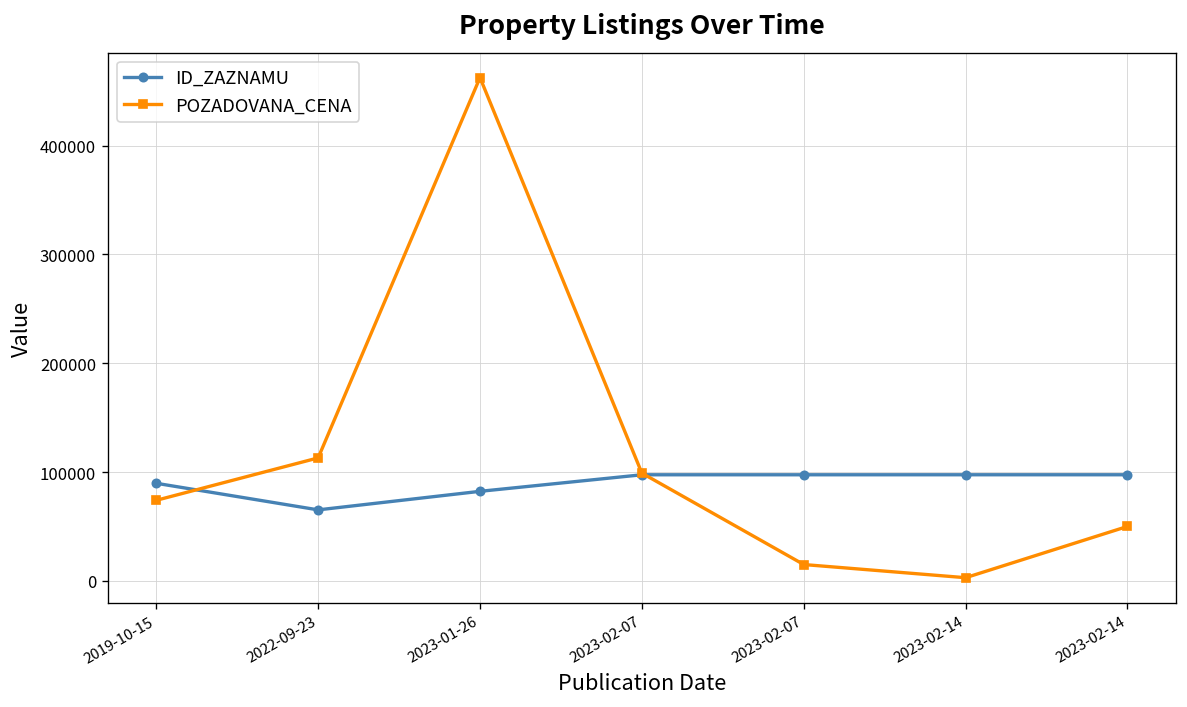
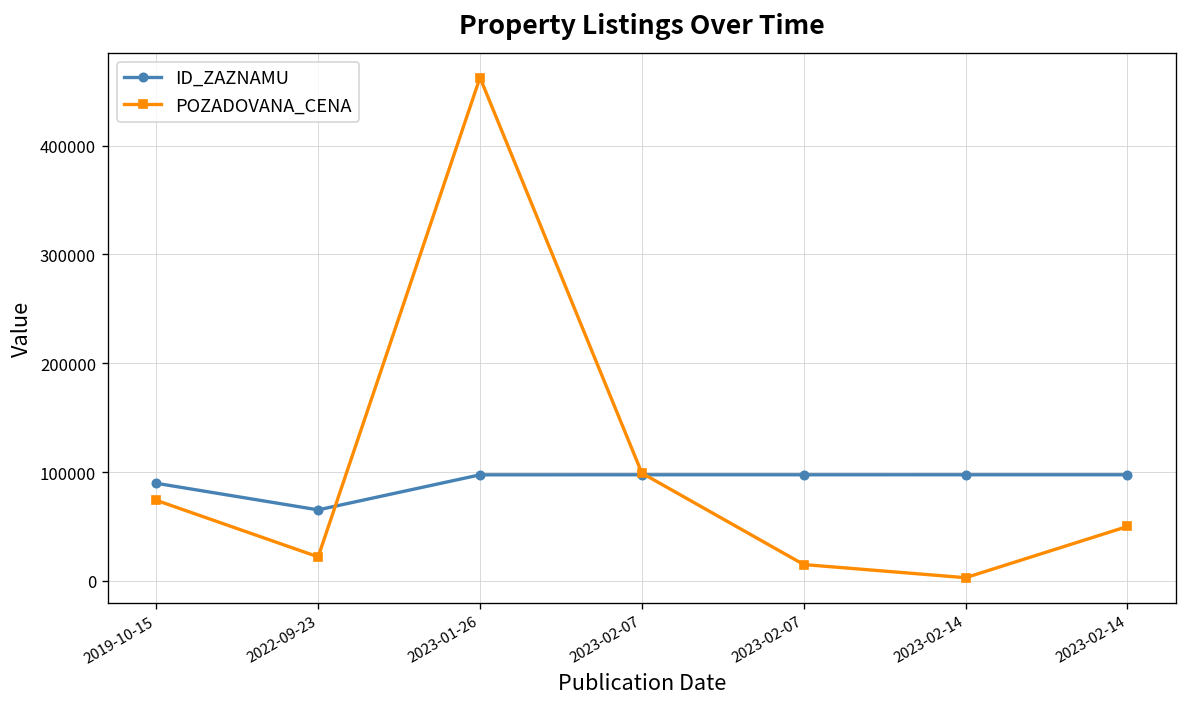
  {
    "ID_ZAZNAMU": {
      "2019-10-15": 90000,
      "2022-09-23": 70000,
-     "2023-01-26": 80000
+     "2023-01-26": 100000
    },
    "POZADOVANA_CENA": {
      "2019-10-15": 70000,
-     "2022-09-23": 110000,
+     "2022-09-23": 20000,
      "2023-01-26": 460000
    }
  }
